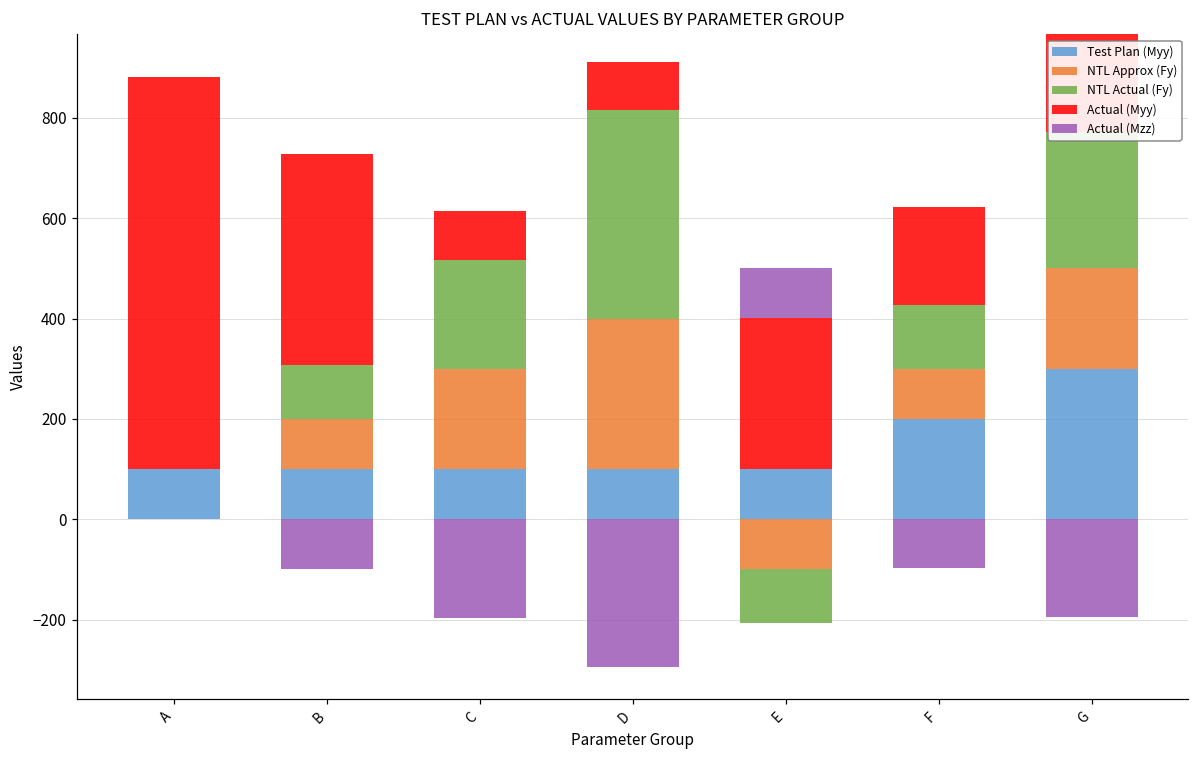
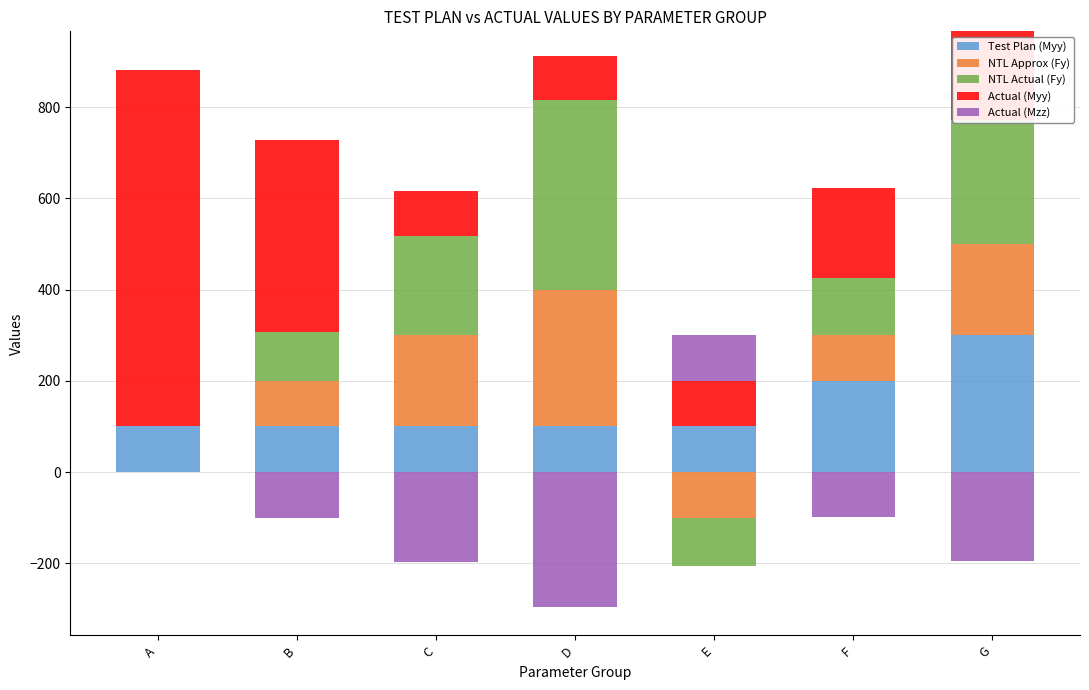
  {
    "Actual (Myy)": {
      "A": 780,
      "B": 420,
      "C": 100,
      "D": 100,
-     "E": 300,
+     "E": 100,
      "F": 200,
      "G": 200
    }
  }
